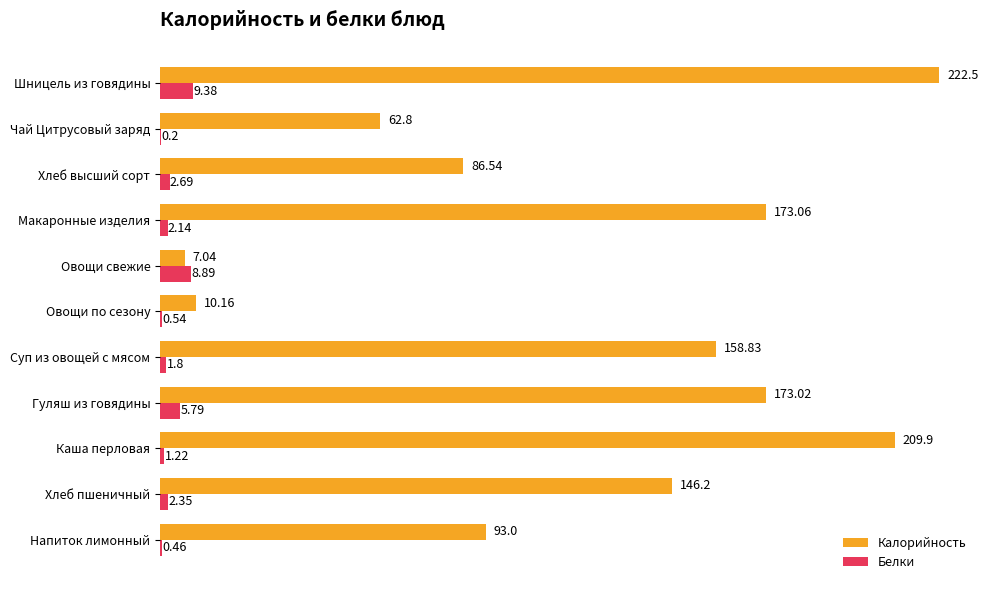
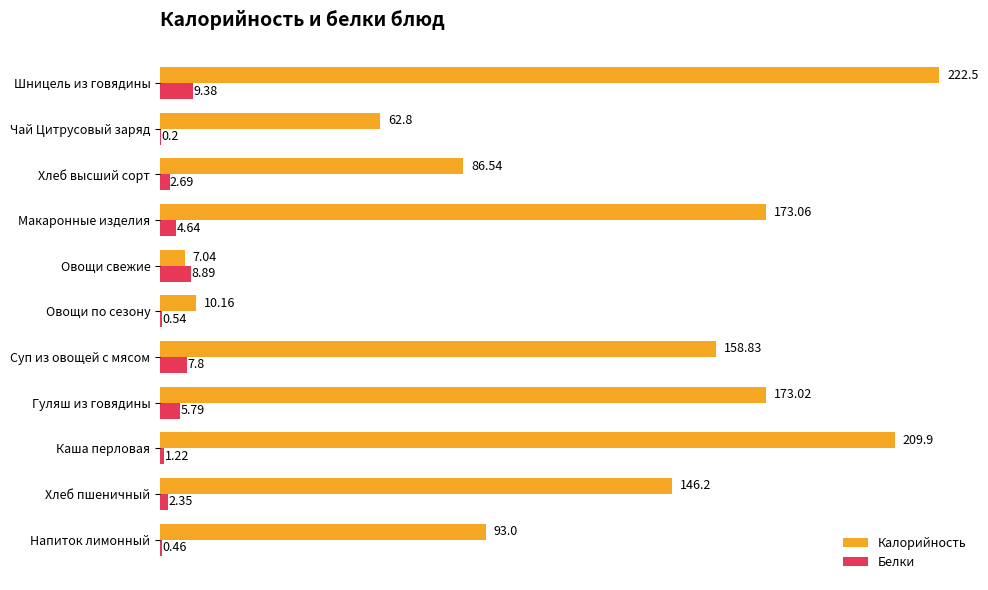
  {
    "Калорийность": {
      "Шницель из говядины": 222.5,
      "Чай Цитрусовый заряд": 62.8,
      "Хлеб высший сорт": 86.54,
      "Макаронные изделия": 173.06,
      "Овощи свежие": 7.04,
      "Овощи по сезону": 10.16,
      "Суп из овощей с мясом": 158.83,
      "Гуляш из говядины": 173.02,
      "Каша перловая": 209.9,
      "Хлеб пшеничный": 146.2,
      "Напиток лимонный": 93.0
    },
    "Белки": {
      "Шницель из говядины": 9.38,
      "Чай Цитрусовый заряд": 0.2,
      "Хлеб высший сорт": 2.69,
-     "Макаронные изделия": 2.14,
+     "Макаронные изделия": 4.64,
      "Овощи свежие": 8.89,
      "Овощи по сезону": 0.54,
-     "Суп из овощей с мясом": 1.8,
+     "Суп из овощей с мясом": 7.8,
      "Гуляш из говядины": 5.79,
      "Каша перловая": 1.22,
      "Хлеб пшеничный": 2.35,
      "Напиток лимонный": 0.46
    }
  }
